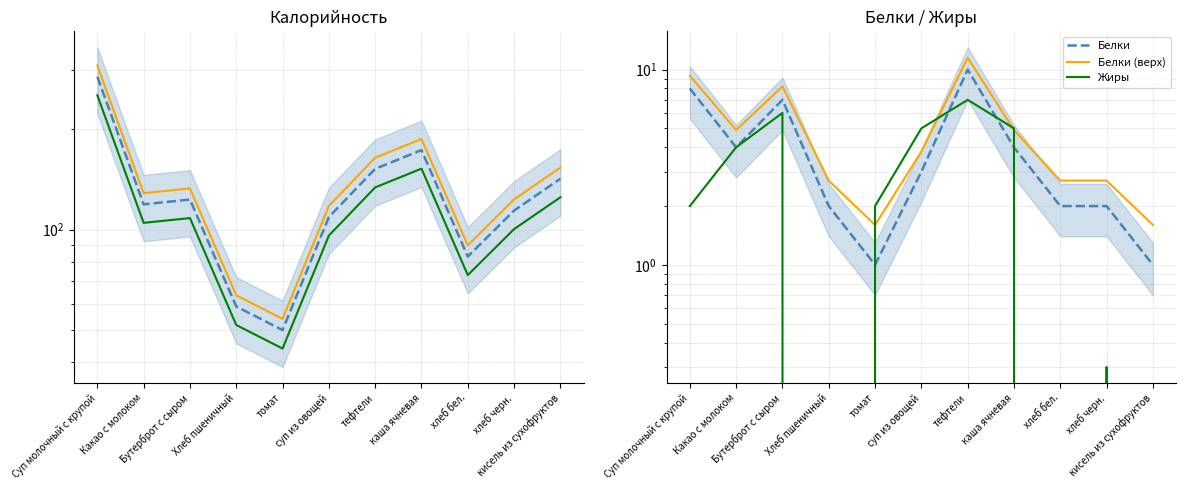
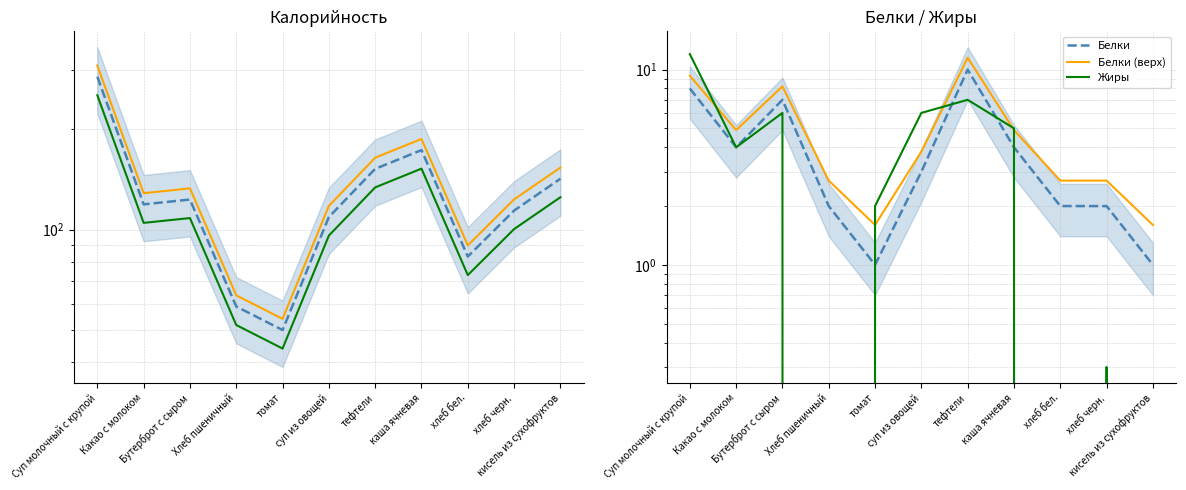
  {
    "Белки / Жиры": {
      "Белки (верх)": {
        "Суп молочный с крупой": 9,
        "Какао с молоком": 5,
        "Бутерброт с сыром": 8,
        "Хлеб пшеничный": 2.7,
        "томат": 1.6,
        "тефтели": 12,
        "хлеб бел.": 2.7,
        "хлеб черн.": 2.7,
        "кисель из сухофруктов": 1.6
      },
      "Жиры": {
-       "Суп молочный с крупой": 2,
+       "Суп молочный с крупой": 12,
        "Бутерброт с сыром": 6,
        "томат": 2,
-       "суп из овощей": 5,
+       "суп из овощей": 6,
        "тефтели": 7,
        "хлеб черн.": 0.30
      }
    }
  }
